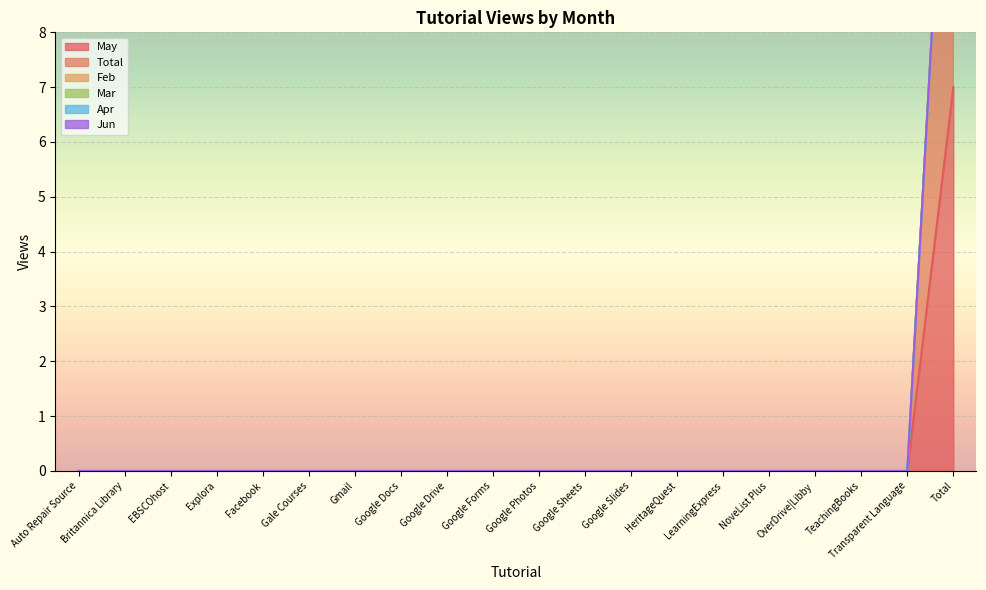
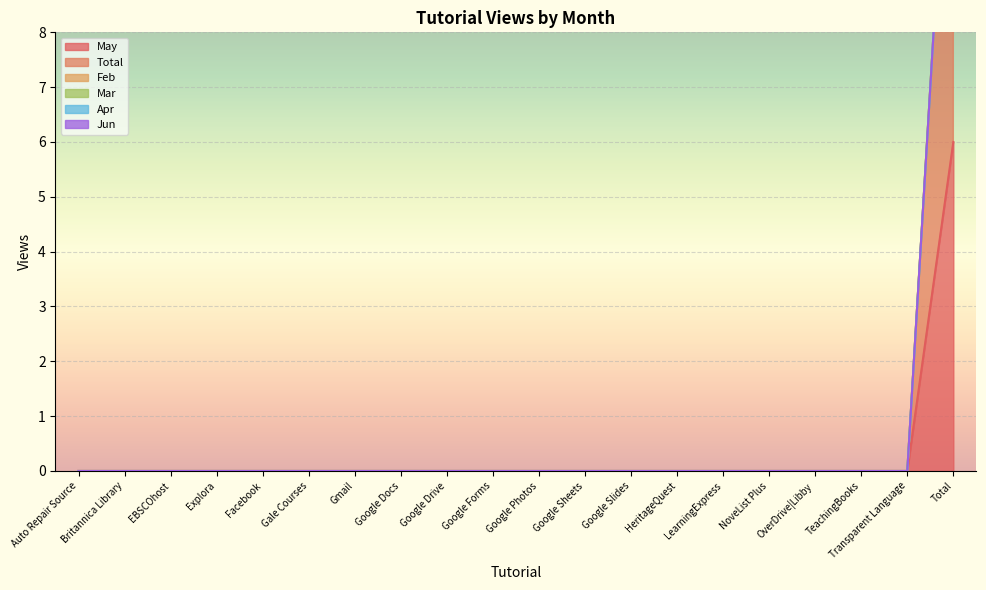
  {
    "May": {
-     "Total": 7
+     "Total": 6
    }
  }
